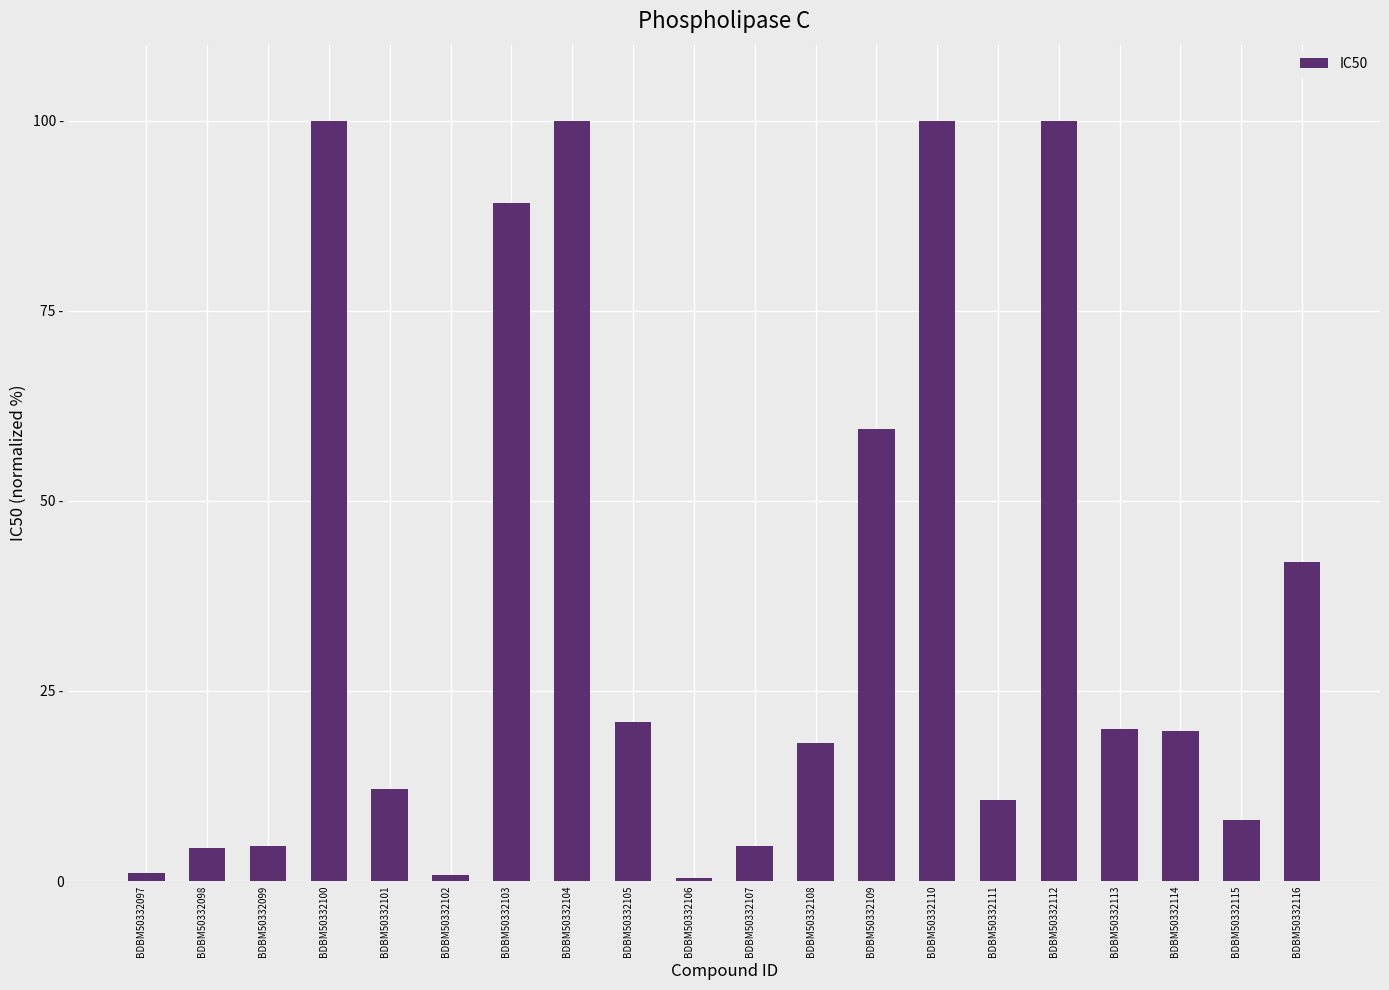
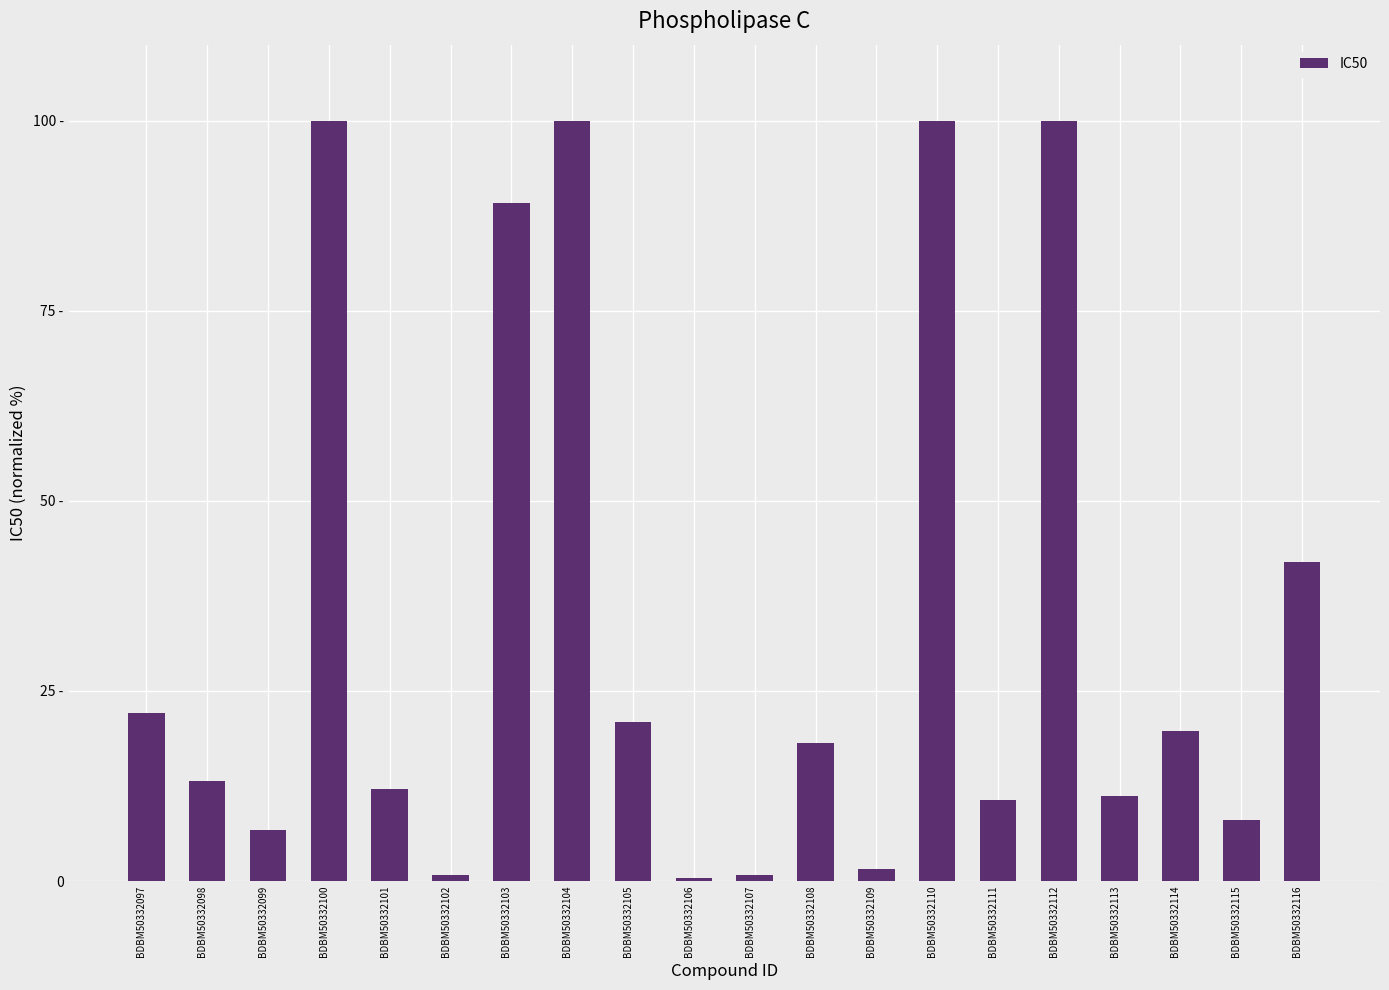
  {
-   "BDBM50332097": "1 -",
-   "BDBM50332098": "4 -",
-   "BDBM50332099": "5 -",
+   "BDBM50332097": "22 -",
+   "BDBM50332098": "13 -",
+   "BDBM50332099": "7 -",
    "BDBM50332100": "100 -",
    "BDBM50332101": "12 -",
    "BDBM50332102": "1 -",
    "BDBM50332103": "89 -",
    "BDBM50332104": "100 -",
    "BDBM50332105": "21 -",
    "BDBM50332106": "0 -",
-   "BDBM50332107": "5 -",
+   "BDBM50332107": "1 -",
    "BDBM50332108": "18 -",
-   "BDBM50332109": "59 -",
+   "BDBM50332109": "2 -",
    "BDBM50332110": "100 -",
    "BDBM50332111": "11 -",
    "BDBM50332112": "100 -",
-   "BDBM50332113": "20 -",
+   "BDBM50332113": "11 -",
    "BDBM50332114": "20 -",
    "BDBM50332115": "8 -",
    "BDBM50332116": "42 -"
  }
